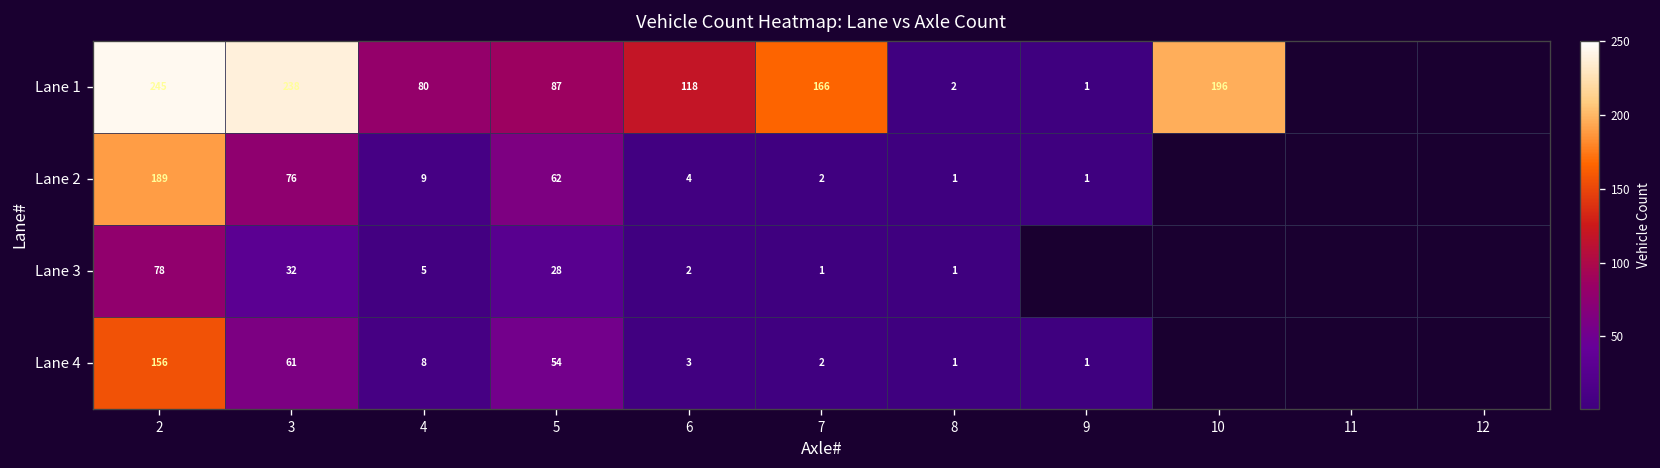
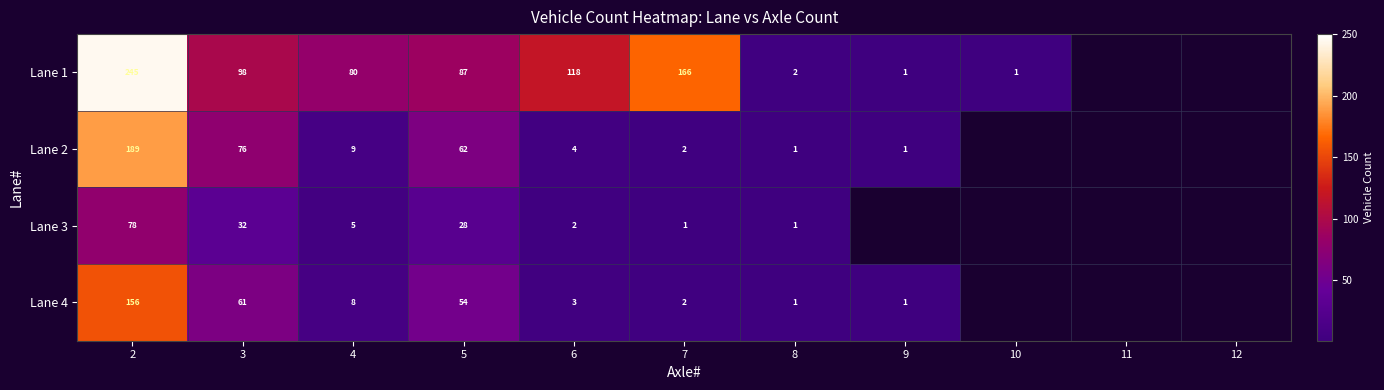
  {
    "Lane 1": {
      "2": 245,
-     "3": 238,
+     "3": 98,
      "4": 80,
      "5": 87,
      "6": 118,
      "7": 166,
      "8": 2,
      "9": 1,
-     "10": 196
+     "10": 1
    },
    "Lane 2": {
      "2": 189,
      "3": 76,
      "4": 9,
      "5": 62,
      "6": 4,
      "7": 2,
      "8": 1,
      "9": 1
    },
    "Lane 3": {
      "2": 78,
      "3": 32,
      "4": 5,
      "5": 28,
      "6": 2,
      "7": 1,
      "8": 1
    },
    "Lane 4": {
      "2": 156,
      "3": 61,
      "4": 8,
      "5": 54,
      "6": 3,
      "7": 2,
      "8": 1,
      "9": 1
    }
  }
